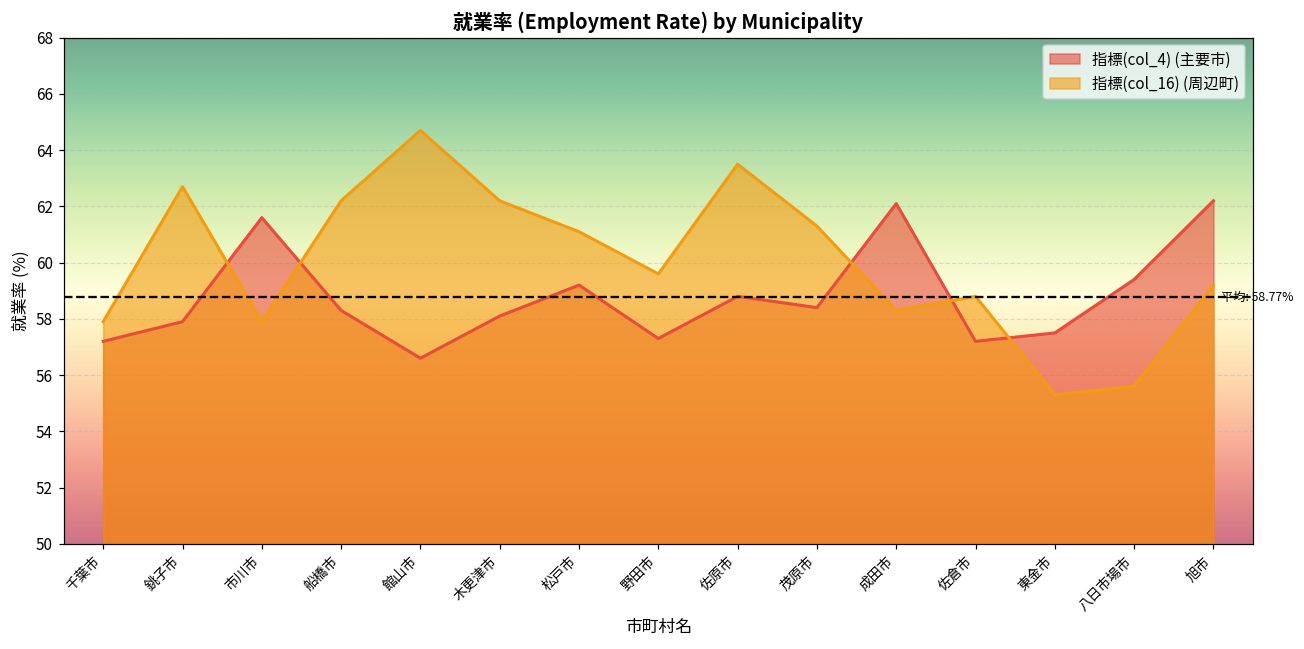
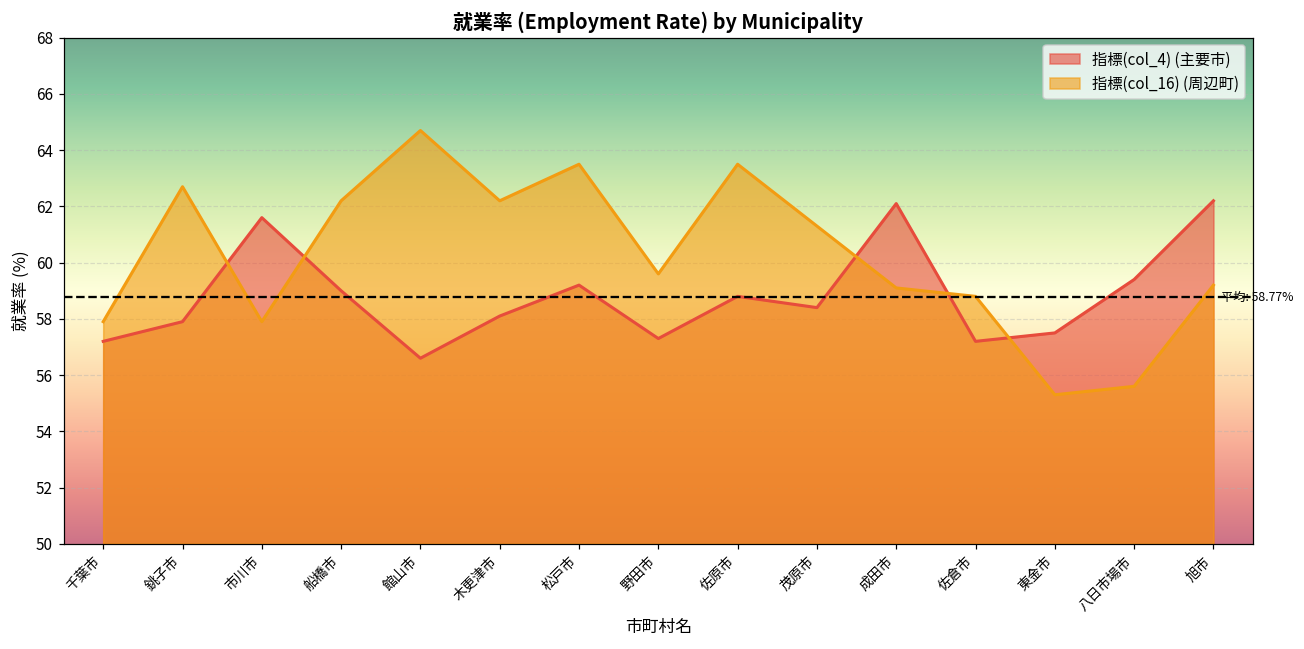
  {
    "指標(col_4) (主要市)": {
      "千葉市": 57.2,
      "銚子市": 57.9,
      "市川市": 61.6,
-     "船橋市": 58.3,
+     "船橋市": 59.0,
      "館山市": 56.6,
      "木更津市": 58.1,
      "松戸市": 59.2,
      "野田市": 57.3,
      "佐原市": 58.8,
      "茂原市": 58.4,
      "成田市": 62.1,
      "佐倉市": 57.2,
      "東金市": 57.5,
      "八日市場市": 59.4,
      "旭市": 62.2
    },
    "指標(col_16) (周辺町)": {
      "千葉市": 57.9,
      "銚子市": 62.7,
      "市川市": 57.9,
      "船橋市": 62.2,
      "館山市": 64.7,
      "木更津市": 62.2,
-     "松戸市": 61.1,
+     "松戸市": 63.5,
      "野田市": 59.6,
      "佐原市": 63.5,
      "茂原市": 61.3,
-     "成田市": 58.3,
+     "成田市": 59.1,
      "佐倉市": 58.8,
      "東金市": 55.3,
      "八日市場市": 55.6
    }
  }
